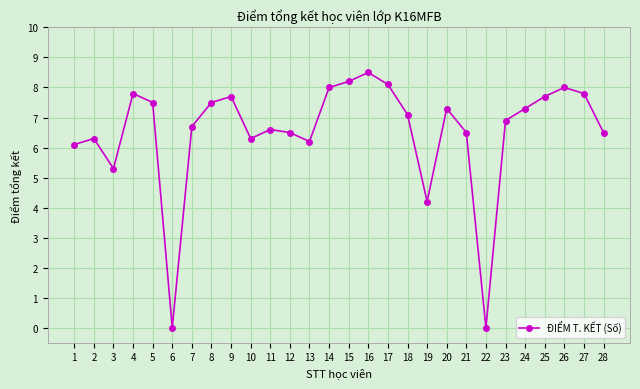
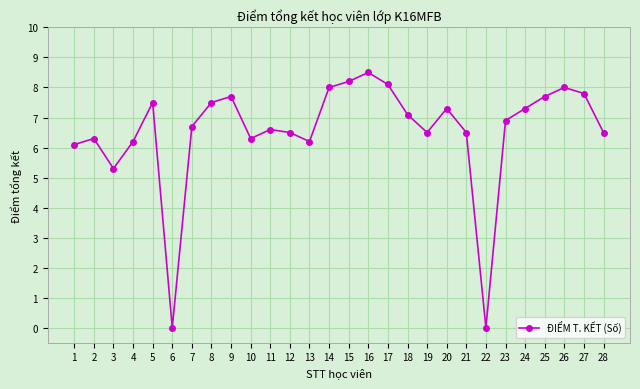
  {
    "1": 6.1,
    "2": 6.3,
    "3": 5.3,
-   "4": 7.8,
+   "4": 6.2,
    "5": 7.5,
    "6": 0.0,
    "7": 6.7,
    "8": 7.5,
    "9": 7.7,
    "10": 6.3,
    "11": 6.6,
    "12": 6.5,
    "13": 6.2,
    "14": 8.0,
    "15": 8.2,
    "16": 8.5,
    "17": 8.1,
    "18": 7.1,
-   "19": 4.2,
+   "19": 6.5,
    "20": 7.3,
    "21": 6.5,
    "22": 0.0,
    "23": 6.9,
    "24": 7.3,
    "25": 7.7,
    "26": 8.0,
    "27": 7.8,
    "28": 6.5
  }
